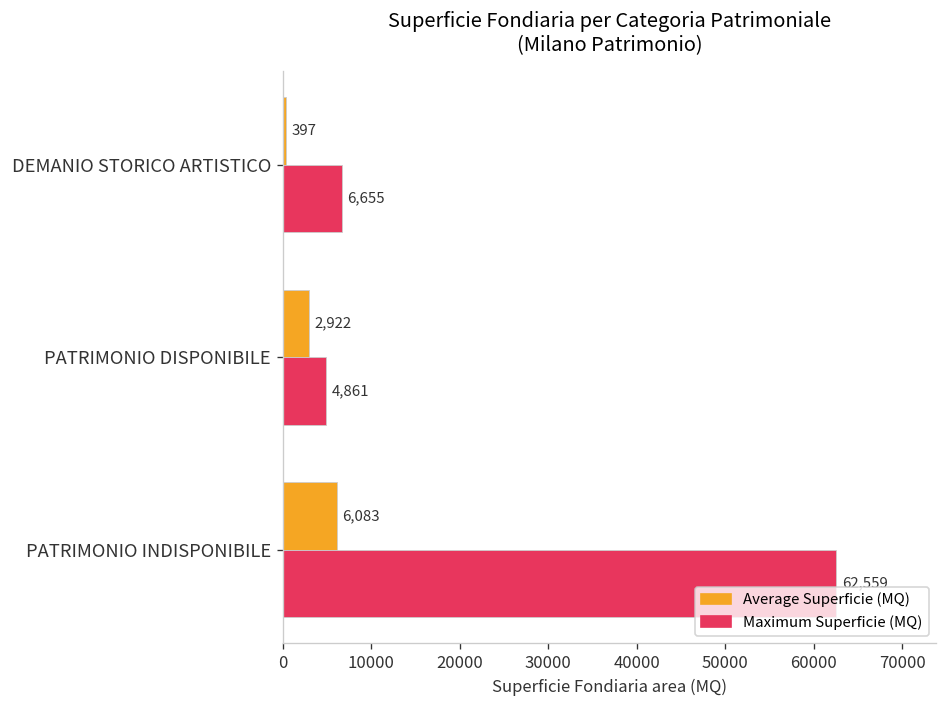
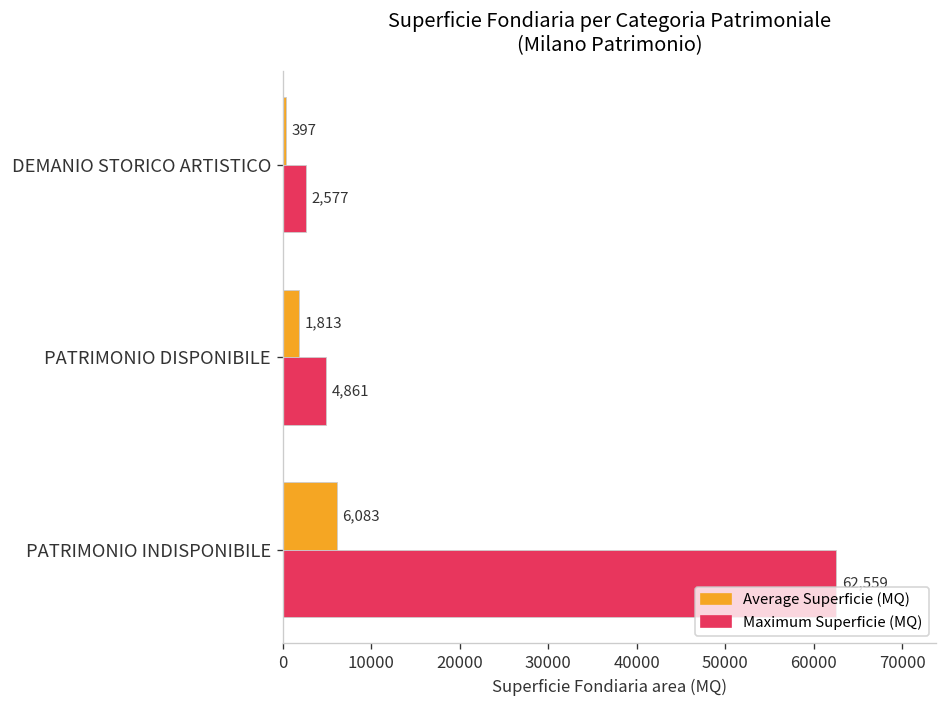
  {
    "Average Superficie (MQ)": {
      "DEMANIO STORICO ARTISTICO": "397",
-     "PATRIMONIO DISPONIBILE": "2,922",
+     "PATRIMONIO DISPONIBILE": "1,813",
      "PATRIMONIO INDISPONIBILE": "6,083"
    },
    "Maximum Superficie (MQ)": {
-     "DEMANIO STORICO ARTISTICO": "6,655",
+     "DEMANIO STORICO ARTISTICO": "2,577",
      "PATRIMONIO DISPONIBILE": "4,861"
    }
  }
